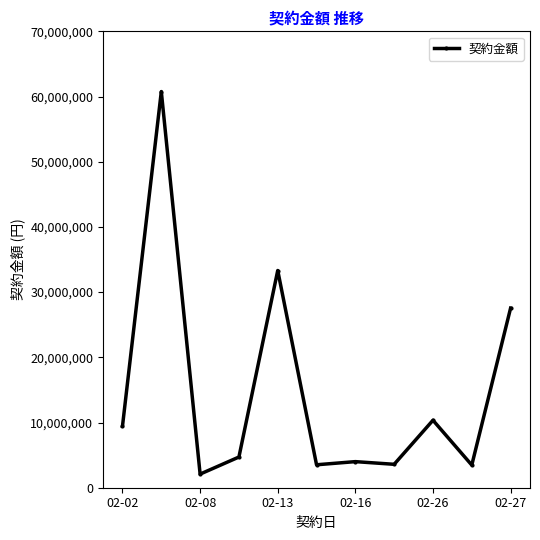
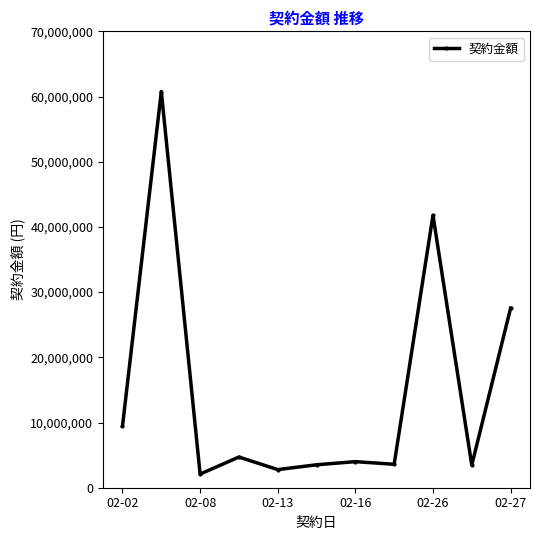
  {
    "02-02": "9,000,000",
    "02-08": "2,000,000",
-   "02-13": "33,000,000",
+   "02-13": "3,000,000",
    "02-16": "4,000,000",
-   "02-26": "10,000,000",
+   "02-26": "42,000,000",
    "02-27": "28,000,000"
  }
